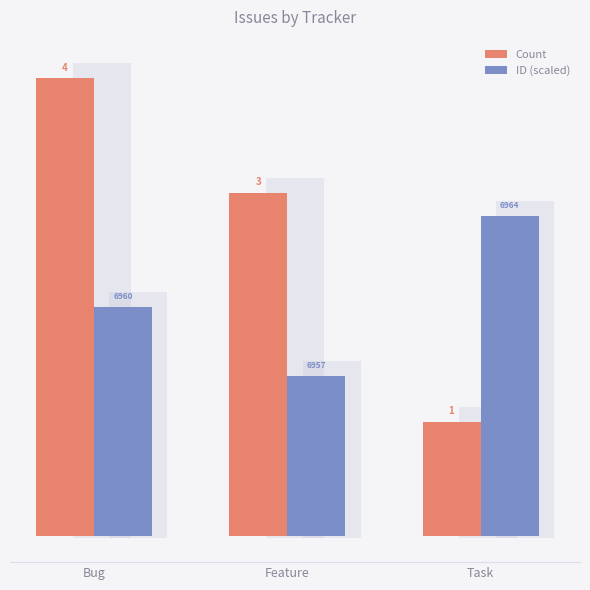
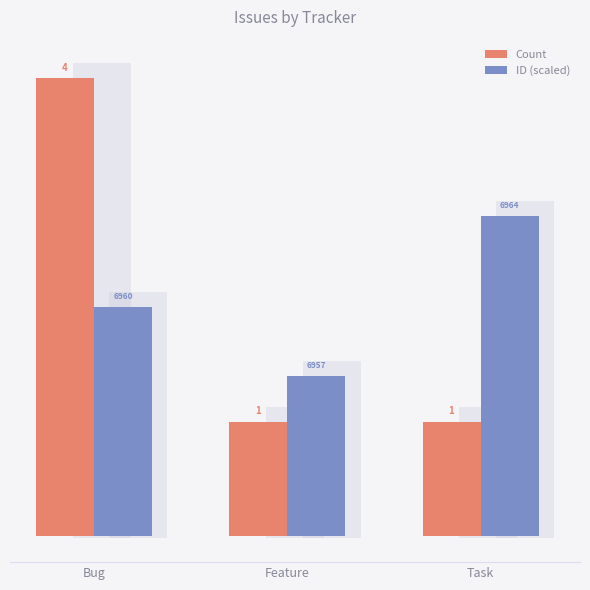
  {
    "Count": {
      "Bug": 4,
-     "Feature": 3,
+     "Feature": 1,
      "Task": 1
    }
  }
